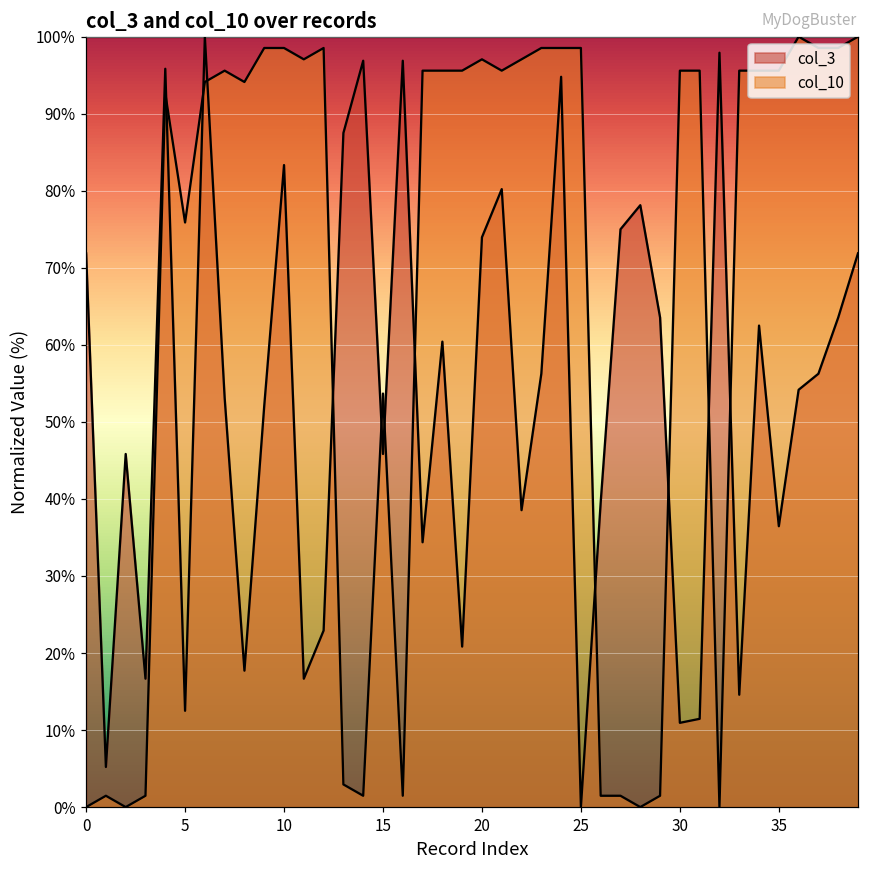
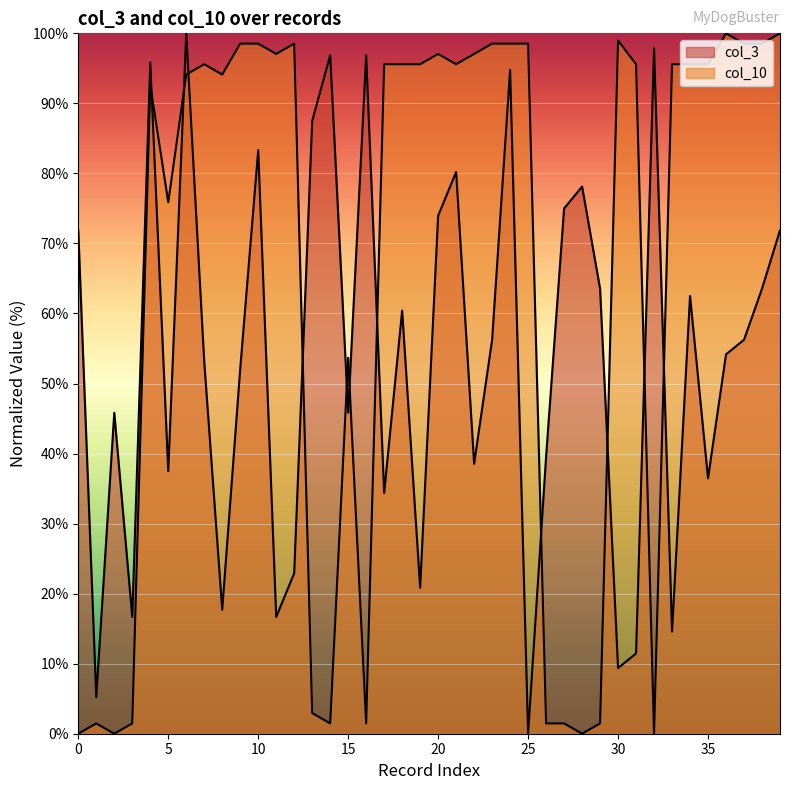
  {
    "col_3": {
      "0": "72%",
-     "5": "13%",
+     "5": "38%",
      "10": "83%",
      "15": "46%",
      "20": "74%",
      "25": "0%",
-     "30": "11%",
+     "30": "9%",
      "35": "36%"
    },
    "col_10": {
      "0": "0%",
      "5": "76%",
      "10": "99%",
      "15": "54%",
      "20": "97%",
      "25": "99%",
-     "30": "96%"
+     "30": "99%"
    }
  }
